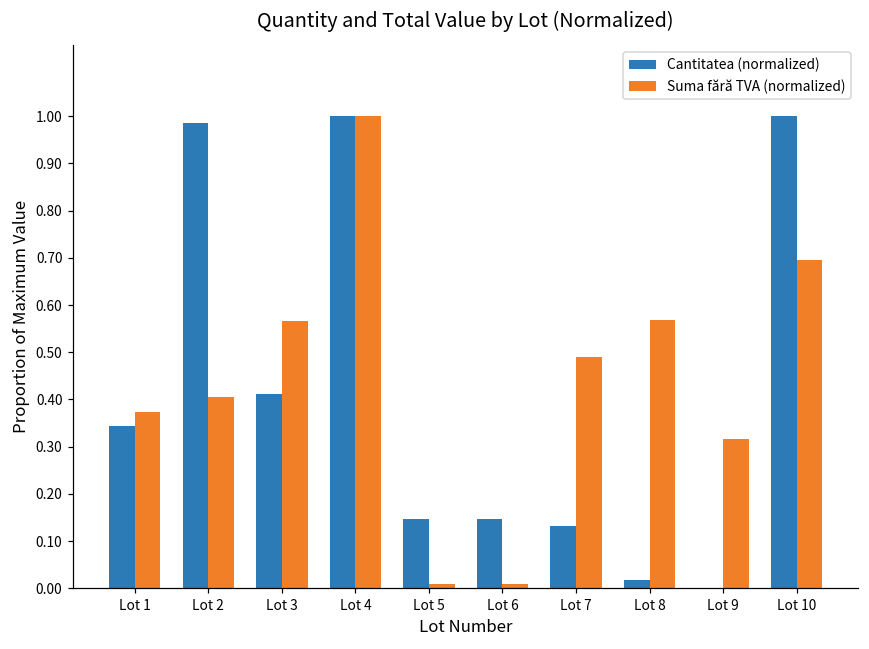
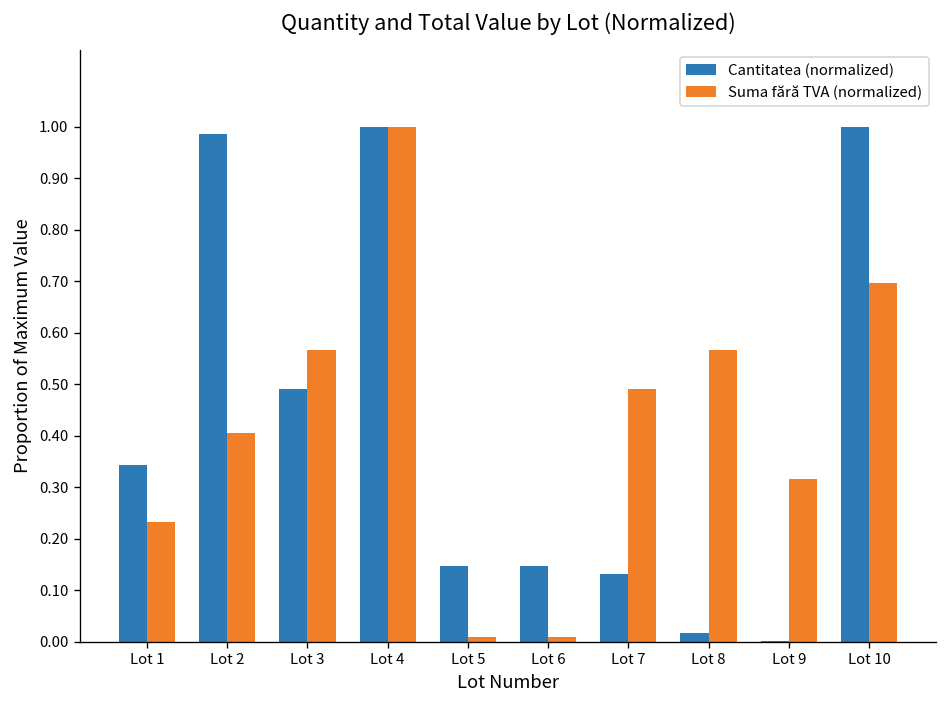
  {
    "Cantitatea (normalized)": {
      "Lot 1": 0.34,
      "Lot 2": 0.99,
-     "Lot 3": 0.41,
+     "Lot 3": 0.49,
      "Lot 4": 1.00,
      "Lot 5": 0.15,
      "Lot 6": 0.15,
      "Lot 7": 0.13,
      "Lot 8": 0.02,
      "Lot 10": 1.00
    },
    "Suma fără TVA (normalized)": {
-     "Lot 1": 0.37,
+     "Lot 1": 0.23,
      "Lot 2": 0.41,
      "Lot 3": 0.57,
      "Lot 4": 1.00,
      "Lot 5": 0.01,
      "Lot 6": 0.01,
      "Lot 7": 0.49,
      "Lot 8": 0.57,
      "Lot 9": 0.32,
      "Lot 10": 0.70
    }
  }
